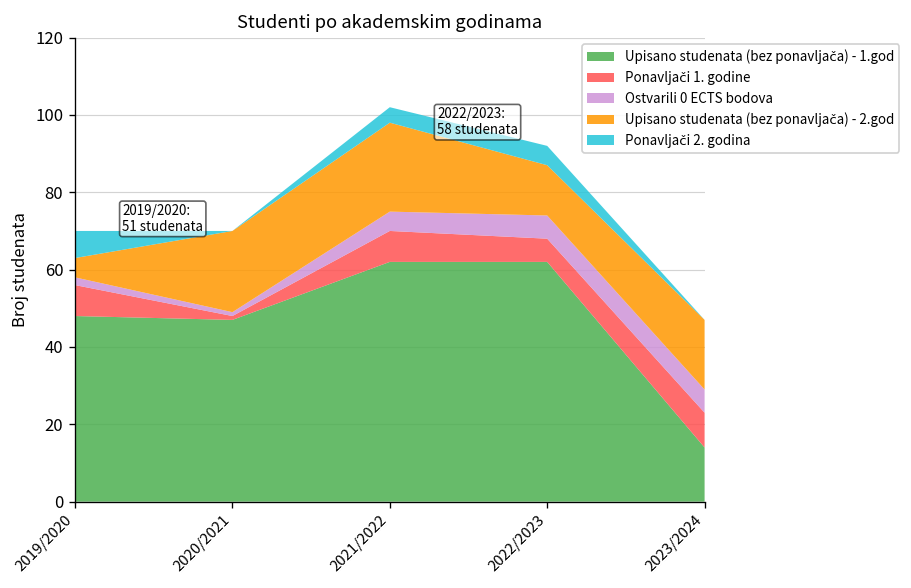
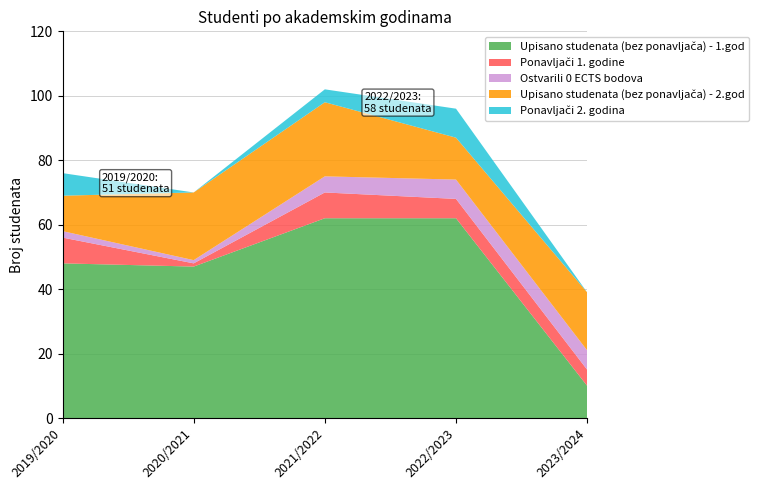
  {
    "Upisano studenata (bez ponavljača) - 1.god": {
      "2019/2020": 48,
      "2020/2021": 47,
      "2021/2022": 62,
      "2022/2023": 62,
-     "2023/2024": 14
+     "2023/2024": 10
    },
    "Ponavljači 1. godine": {
      "2019/2020": 8,
      "2020/2021": 1,
      "2021/2022": 8,
      "2022/2023": 6,
-     "2023/2024": 9
+     "2023/2024": 5
    },
    "Ostvarili 0 ECTS bodova": {
      "2019/2020": 2,
      "2020/2021": 1,
      "2021/2022": 5,
      "2022/2023": 6,
      "2023/2024": 6
    },
    "Upisano studenata (bez ponavljača) - 2.god": {
-     "2019/2020": 5,
+     "2019/2020": 11,
      "2021/2022": 23,
      "2022/2023": 13
    },
    "Ponavljači 2. godina": {
      "2019/2020": 7,
      "2021/2022": 4,
-     "2022/2023": 5
+     "2022/2023": 9
    }
  }
